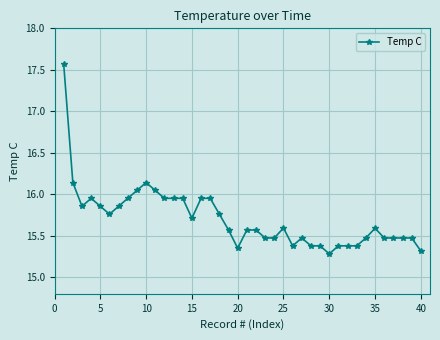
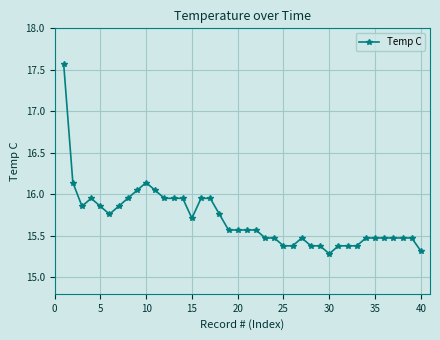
  {
    "5": 15.9,
    "10": 16.1,
    "15": 15.7,
-   "20": 15.4,
-   "25": 15.6,
+   "20": 15.6,
+   "25": 15.4,
    "30": 15.3,
-   "35": 15.6,
+   "35": 15.5,
    "40": 15.3
  }
